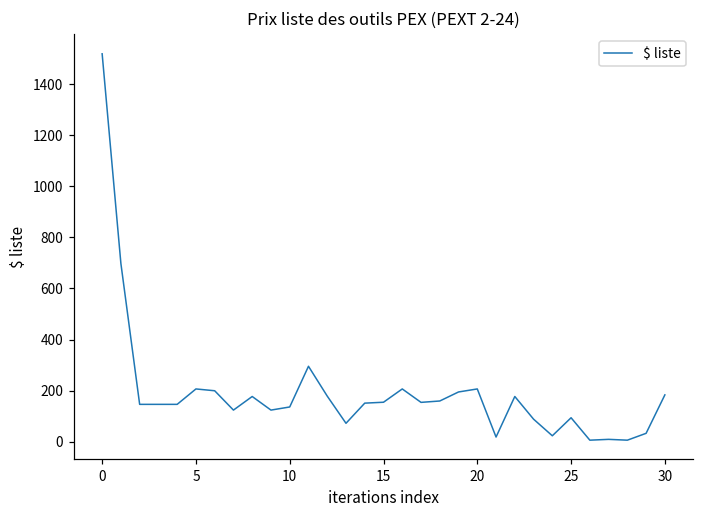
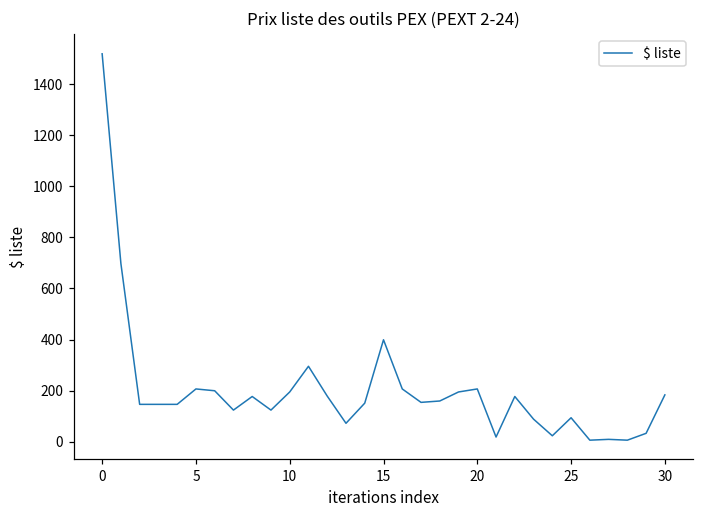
  {
    "0": 1520,
    "5": 210,
-   "10": 140,
-   "15": 150,
+   "10": 200,
+   "15": 400,
    "20": 210,
    "25": 90,
    "30": 180
  }
